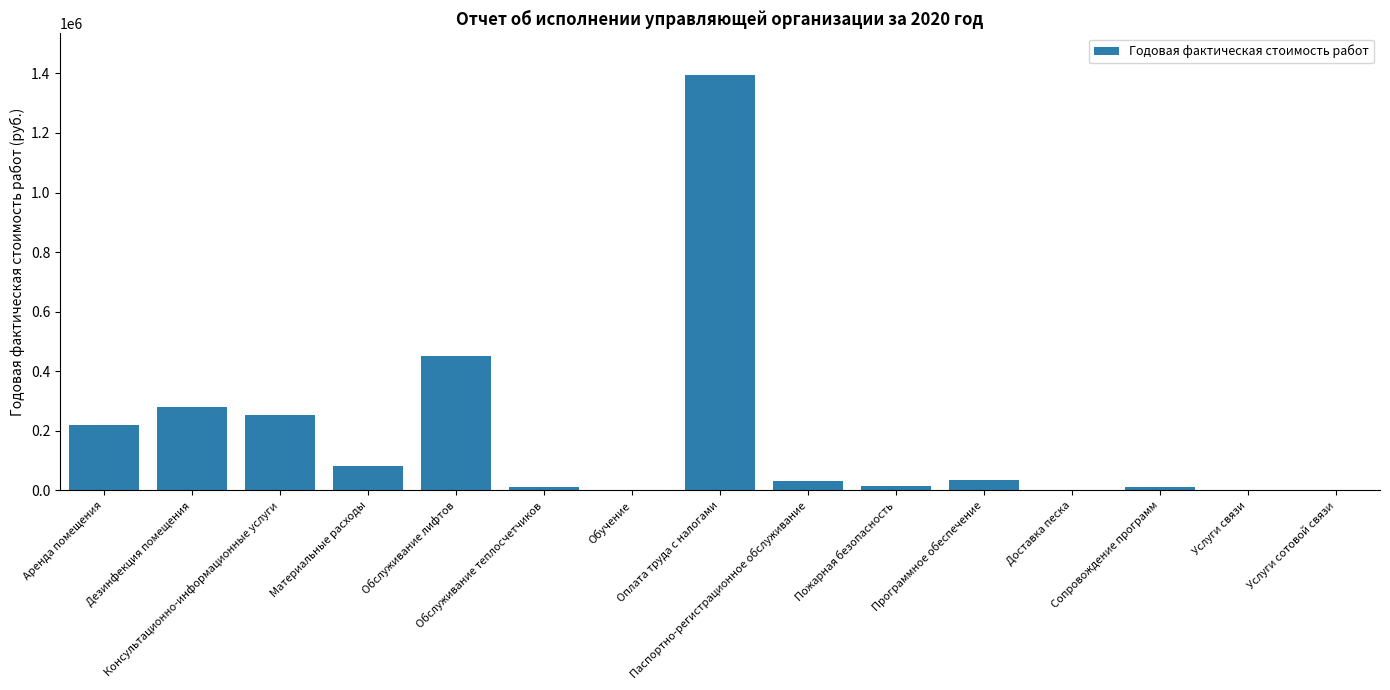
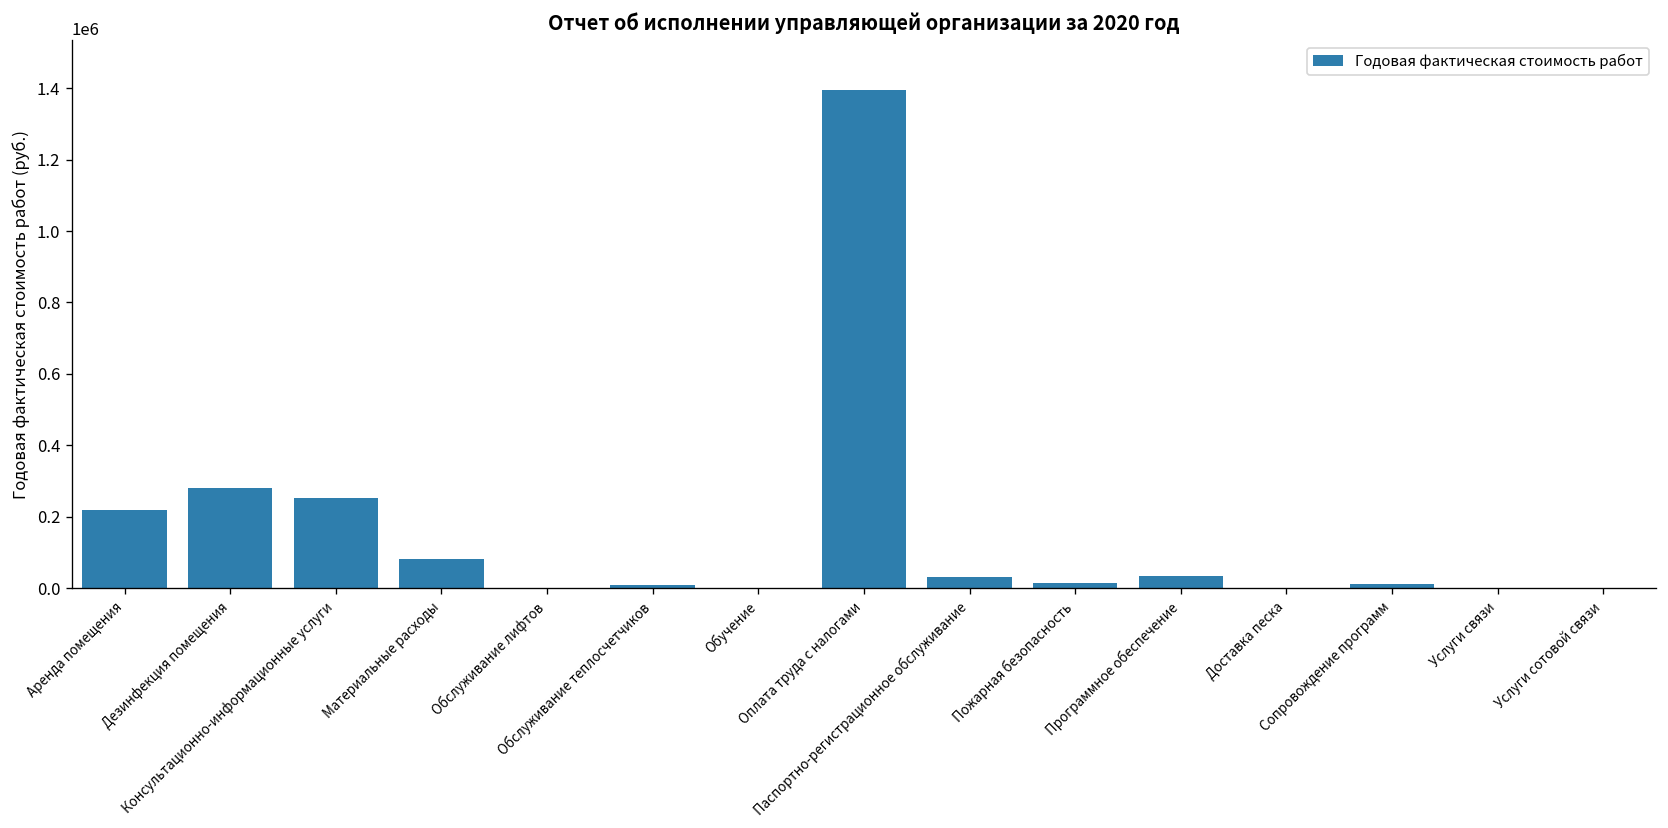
  {
    "Аренда помещения": 220000,
    "Дезинфекция помещения": 280000,
    "Консультационно-информационные услуги": 250000,
    "Материальные расходы": 80000,
-   "Обслуживание лифтов": 450000,
+   "Обслуживание лифтов": 0,
    "Обслуживание теплосчетчиков": 10000,
    "Оплата труда с налогами": 1390000,
    "Паспортно-регистрационное обслуживание": 30000,
    "Пожарная безопасность": 10000,
    "Программное обеспечение": 30000,
    "Сопровождение программ": 10000
  }
